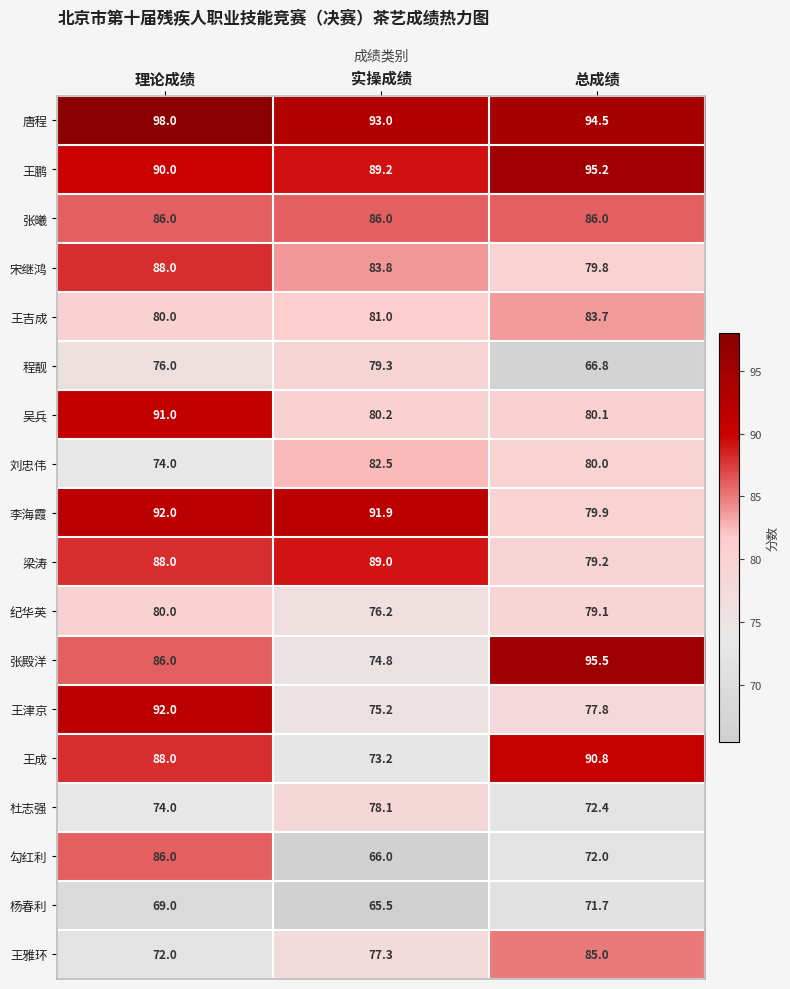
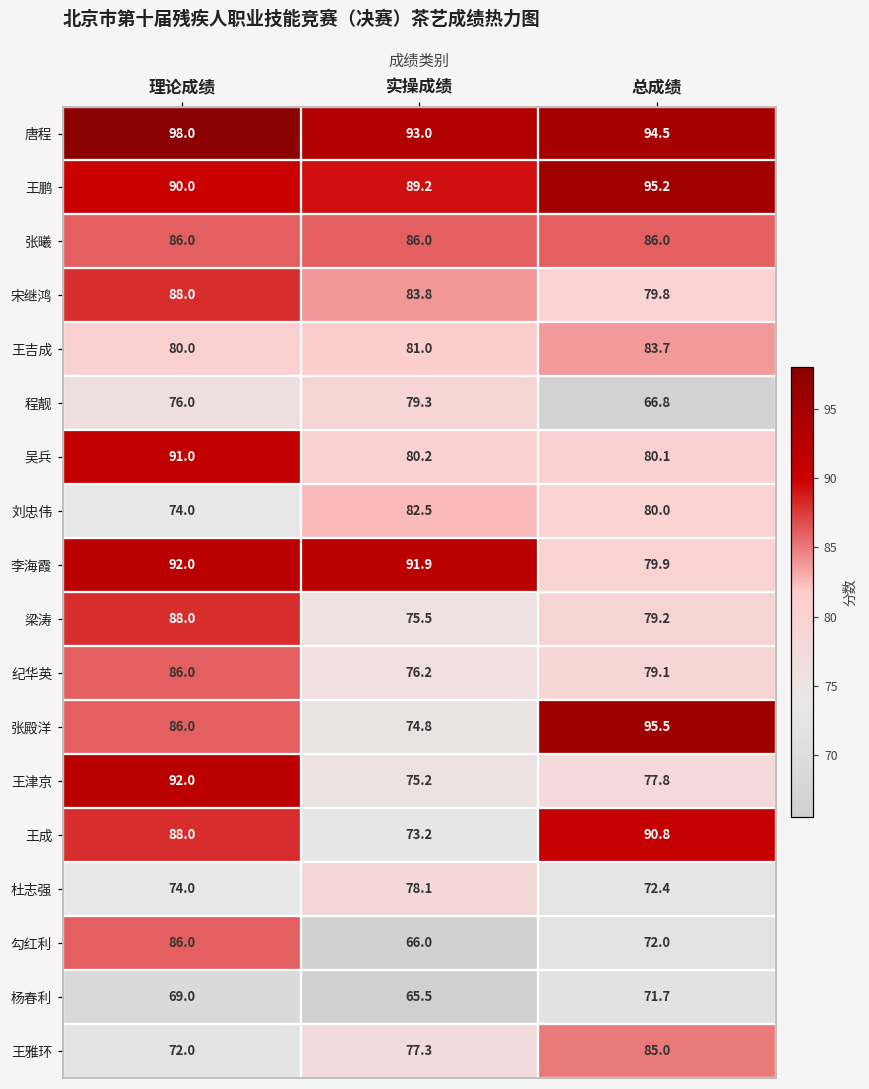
  {
    "唐程": {
      "理论成绩": 98.0,
      "实操成绩": 93.0,
      "总成绩": 94.5
    },
    "王鹏": {
      "理论成绩": 90.0,
      "实操成绩": 89.2,
      "总成绩": 95.2
    },
    "张曦": {
      "理论成绩": 86.0,
      "实操成绩": 86.0,
      "总成绩": 86.0
    },
    "宋继鸿": {
      "理论成绩": 88.0,
      "实操成绩": 83.8,
      "总成绩": 79.8
    },
    "王吉成": {
      "理论成绩": 80.0,
      "实操成绩": 81.0,
      "总成绩": 83.7
    },
    "程靓": {
      "理论成绩": 76.0,
      "实操成绩": 79.3,
      "总成绩": 66.8
    },
    "吴兵": {
      "理论成绩": 91.0,
      "实操成绩": 80.2,
      "总成绩": 80.1
    },
    "刘忠伟": {
      "理论成绩": 74.0,
      "实操成绩": 82.5,
      "总成绩": 80.0
    },
    "李海霞": {
      "理论成绩": 92.0,
      "实操成绩": 91.9,
      "总成绩": 79.9
    },
    "梁涛": {
      "理论成绩": 88.0,
-     "实操成绩": 89.0,
+     "实操成绩": 75.5,
      "总成绩": 79.2
    },
    "纪华英": {
-     "理论成绩": 80.0,
+     "理论成绩": 86.0,
      "实操成绩": 76.2,
      "总成绩": 79.1
    },
    "张殿洋": {
      "理论成绩": 86.0,
      "实操成绩": 74.8,
      "总成绩": 95.5
    },
    "王津京": {
      "理论成绩": 92.0,
      "实操成绩": 75.2,
      "总成绩": 77.8
    },
    "王成": {
      "理论成绩": 88.0,
      "实操成绩": 73.2,
      "总成绩": 90.8
    },
    "杜志强": {
      "理论成绩": 74.0,
      "实操成绩": 78.1,
      "总成绩": 72.4
    },
    "勾红利": {
      "理论成绩": 86.0,
      "实操成绩": 66.0,
      "总成绩": 72.0
    },
    "杨春利": {
      "理论成绩": 69.0,
      "实操成绩": 65.5,
      "总成绩": 71.7
    },
    "王雅环": {
      "理论成绩": 72.0,
      "实操成绩": 77.3,
      "总成绩": 85.0
    }
  }
